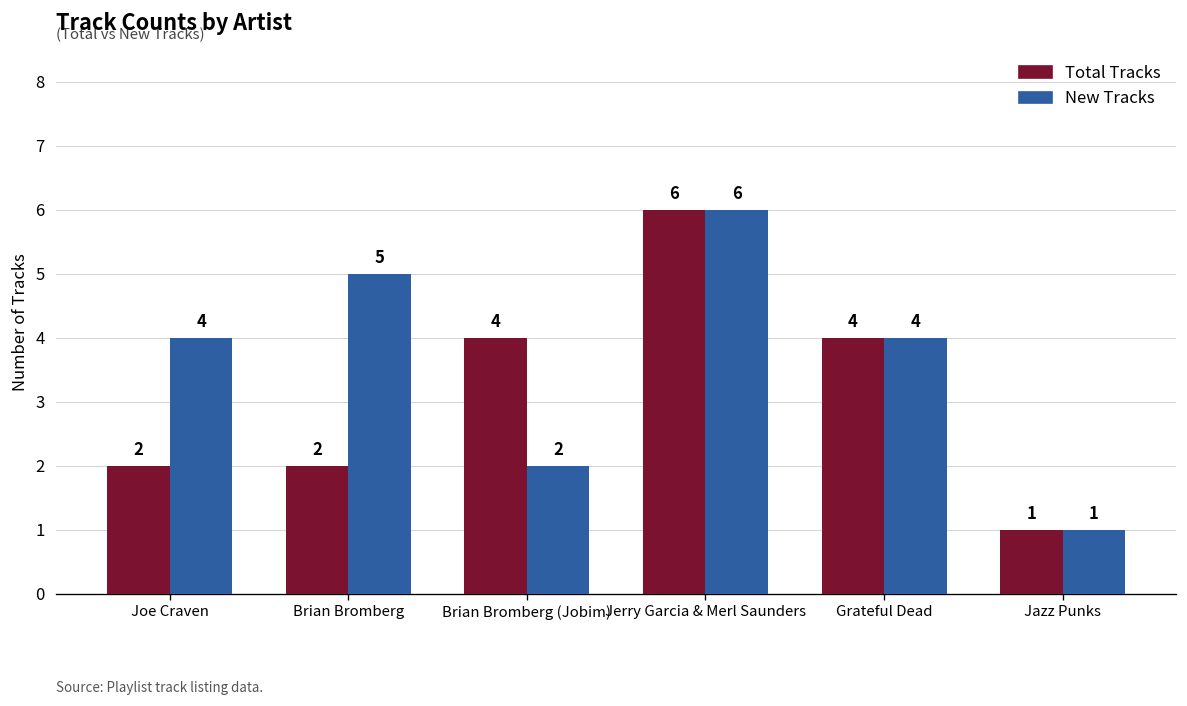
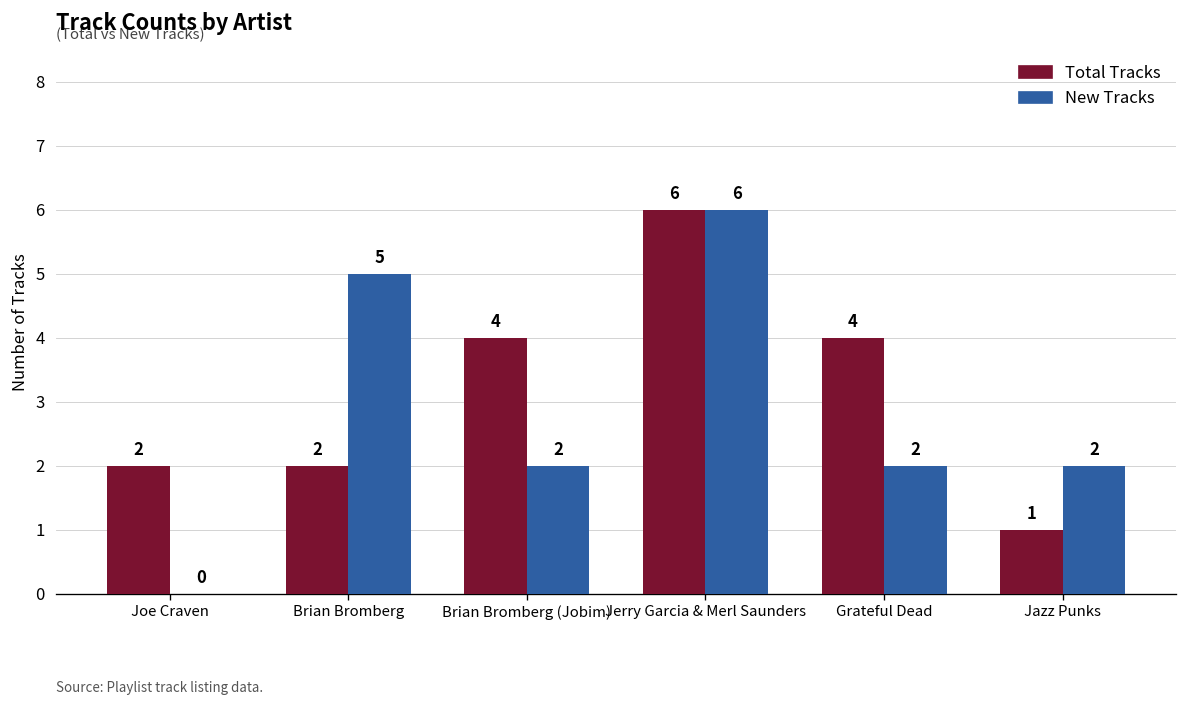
  {
    "Total Tracks": {
      "Joe Craven": 2,
      "Brian Bromberg": 2,
      "Brian Bromberg (Jobim)": 4,
      "Jerry Garcia & Merl Saunders": 6,
      "Grateful Dead": 4,
      "Jazz Punks": 1
    },
    "New Tracks": {
-     "Joe Craven": 4,
+     "Joe Craven": 0,
      "Brian Bromberg": 5,
      "Brian Bromberg (Jobim)": 2,
      "Jerry Garcia & Merl Saunders": 6,
-     "Grateful Dead": 4,
-     "Jazz Punks": 1
+     "Grateful Dead": 2,
+     "Jazz Punks": 2
    }
  }
